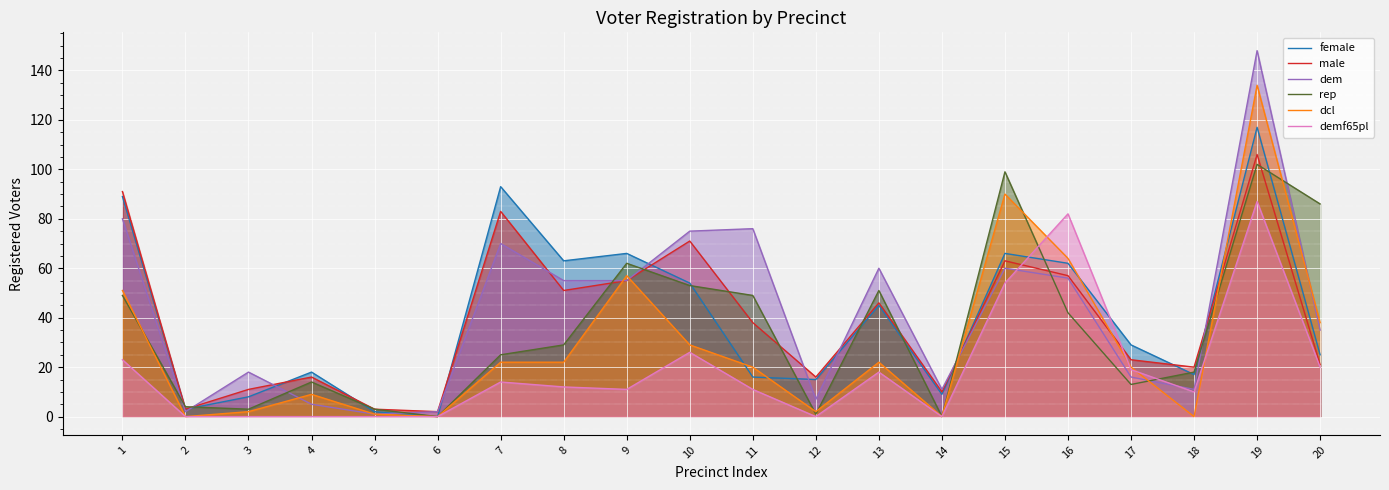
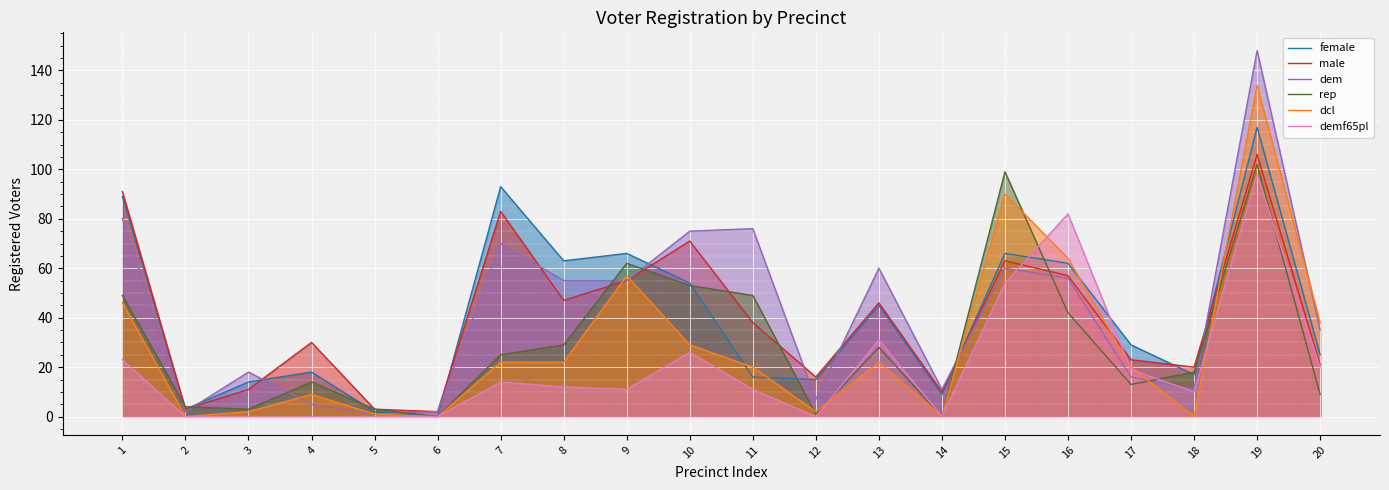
  {
    "female": {
      "1": 89,
-     "3": 8,
+     "3": 14,
      "4": 18,
      "7": 93,
      "8": 63,
      "9": 66,
      "11": 16,
      "15": 66,
      "16": 62,
      "17": 29,
      "19": 117,
      "20": 25
    },
    "male": {
      "1": 91,
      "3": 11,
-     "4": 16,
+     "4": 30,
      "7": 83,
-     "8": 51,
+     "8": 47,
      "10": 71,
      "11": 38,
      "15": 63,
      "17": 23,
      "18": 20,
      "19": 106
    },
    "dem": {
      "1": 80,
      "3": 18,
      "4": 5,
      "7": 70,
      "8": 55,
      "10": 75,
      "11": 76,
      "12": 7,
      "13": 60,
      "15": 60,
      "17": 16,
      "19": 148,
      "20": 35
    },
    "rep": {
      "1": 49,
      "4": 14,
      "7": 25,
      "8": 29,
      "9": 62,
      "11": 49,
-     "13": 51,
+     "13": 28,
      "15": 99,
      "16": 42,
      "17": 13,
      "19": 102,
-     "20": 86
+     "20": 9
    },
    "dcl": {
-     "1": 51,
+     "1": 46,
      "4": 9,
      "7": 22,
      "8": 22,
      "9": 57,
      "10": 29,
      "11": 20,
      "13": 22,
      "15": 90,
      "16": 64,
      "18": 0,
      "19": 134,
      "20": 38
    },
    "demf65pl": {
      "1": 23,
      "3": 0,
      "4": 0,
      "7": 14,
      "8": 12,
      "9": 11,
      "10": 26,
      "11": 11,
-     "13": 18,
+     "13": 31,
      "15": 54,
      "16": 82,
-     "19": 87
+     "19": 98
    }
  }
